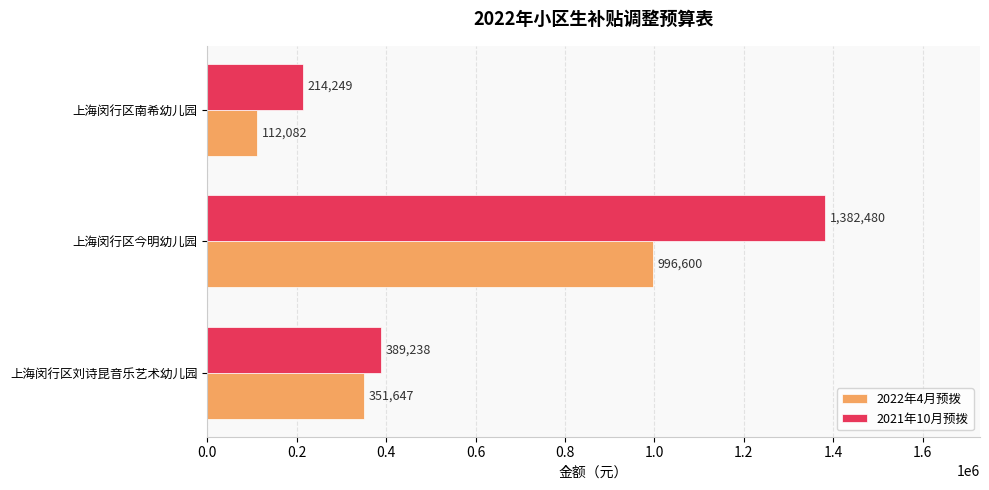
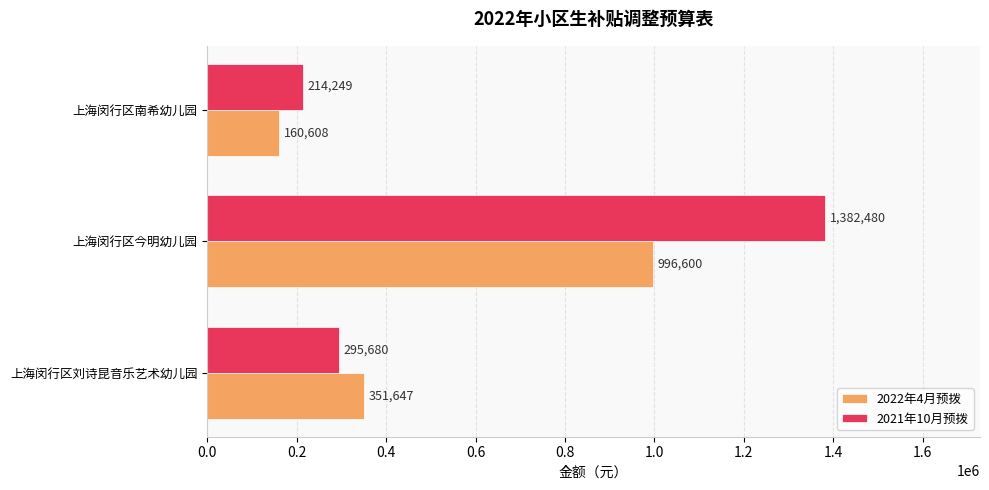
  {
    "2022年4月预拨": {
-     "上海闵行区南希幼儿园": "112,082",
+     "上海闵行区南希幼儿园": "160,608",
      "上海闵行区今明幼儿园": "996,600",
      "上海闵行区刘诗昆音乐艺术幼儿园": "351,647"
    },
    "2021年10月预拨": {
      "上海闵行区南希幼儿园": "214,249",
      "上海闵行区今明幼儿园": "1,382,480",
-     "上海闵行区刘诗昆音乐艺术幼儿园": "389,238"
+     "上海闵行区刘诗昆音乐艺术幼儿园": "295,680"
    }
  }
